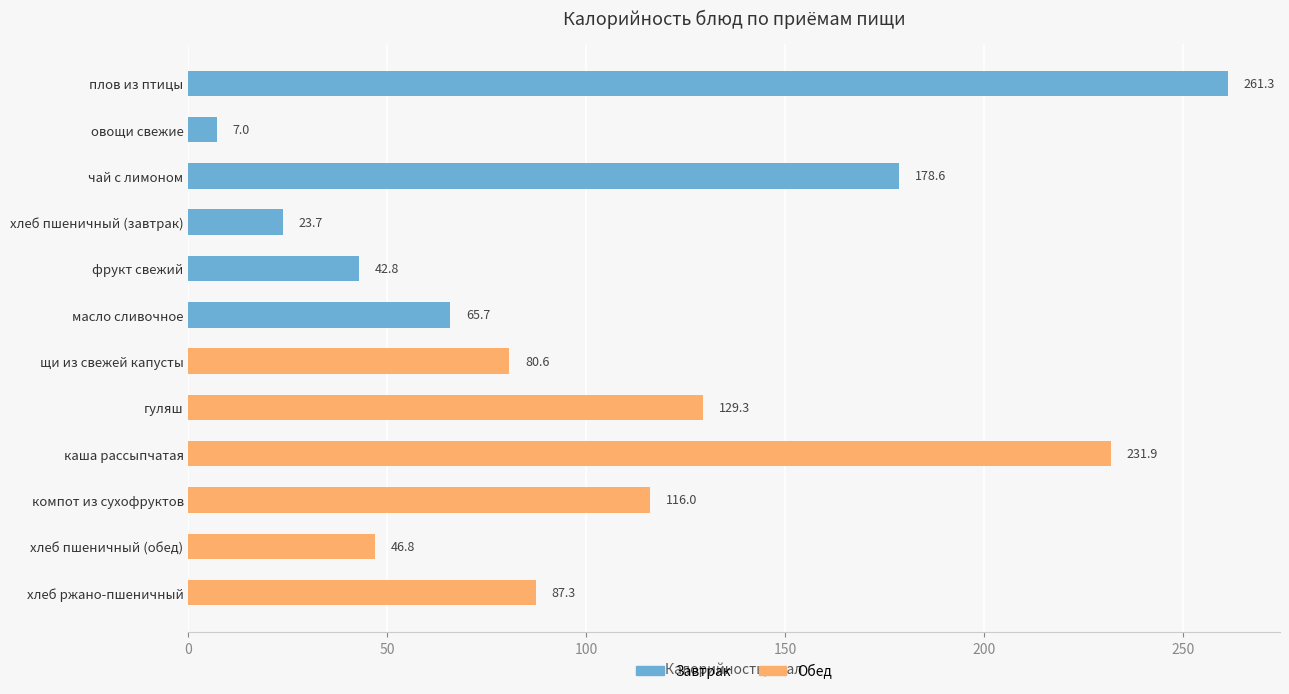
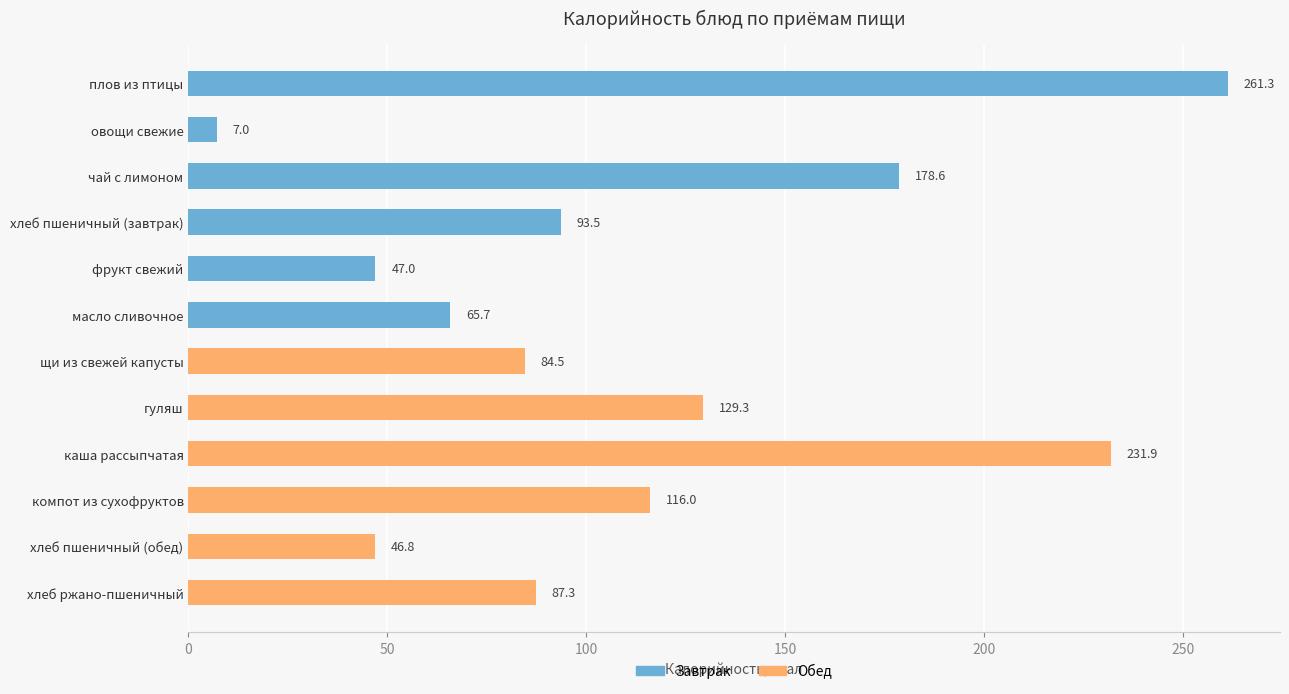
  {
    "плов из птицы": 261.3,
    "овощи свежие": 7.0,
    "чай с лимоном": 178.6,
-   "хлеб пшеничный (завтрак)": 23.7,
-   "фрукт свежий": 42.8,
+   "хлеб пшеничный (завтрак)": 93.5,
+   "фрукт свежий": 47.0,
    "масло сливочное": 65.7,
-   "щи из свежей капусты": 80.6,
+   "щи из свежей капусты": 84.5,
    "гуляш": 129.3,
    "каша рассыпчатая": 231.9,
    "компот из сухофруктов": 116.0,
    "хлеб пшеничный (обед)": 46.8,
    "хлеб ржано-пшеничный": 87.3
  }
